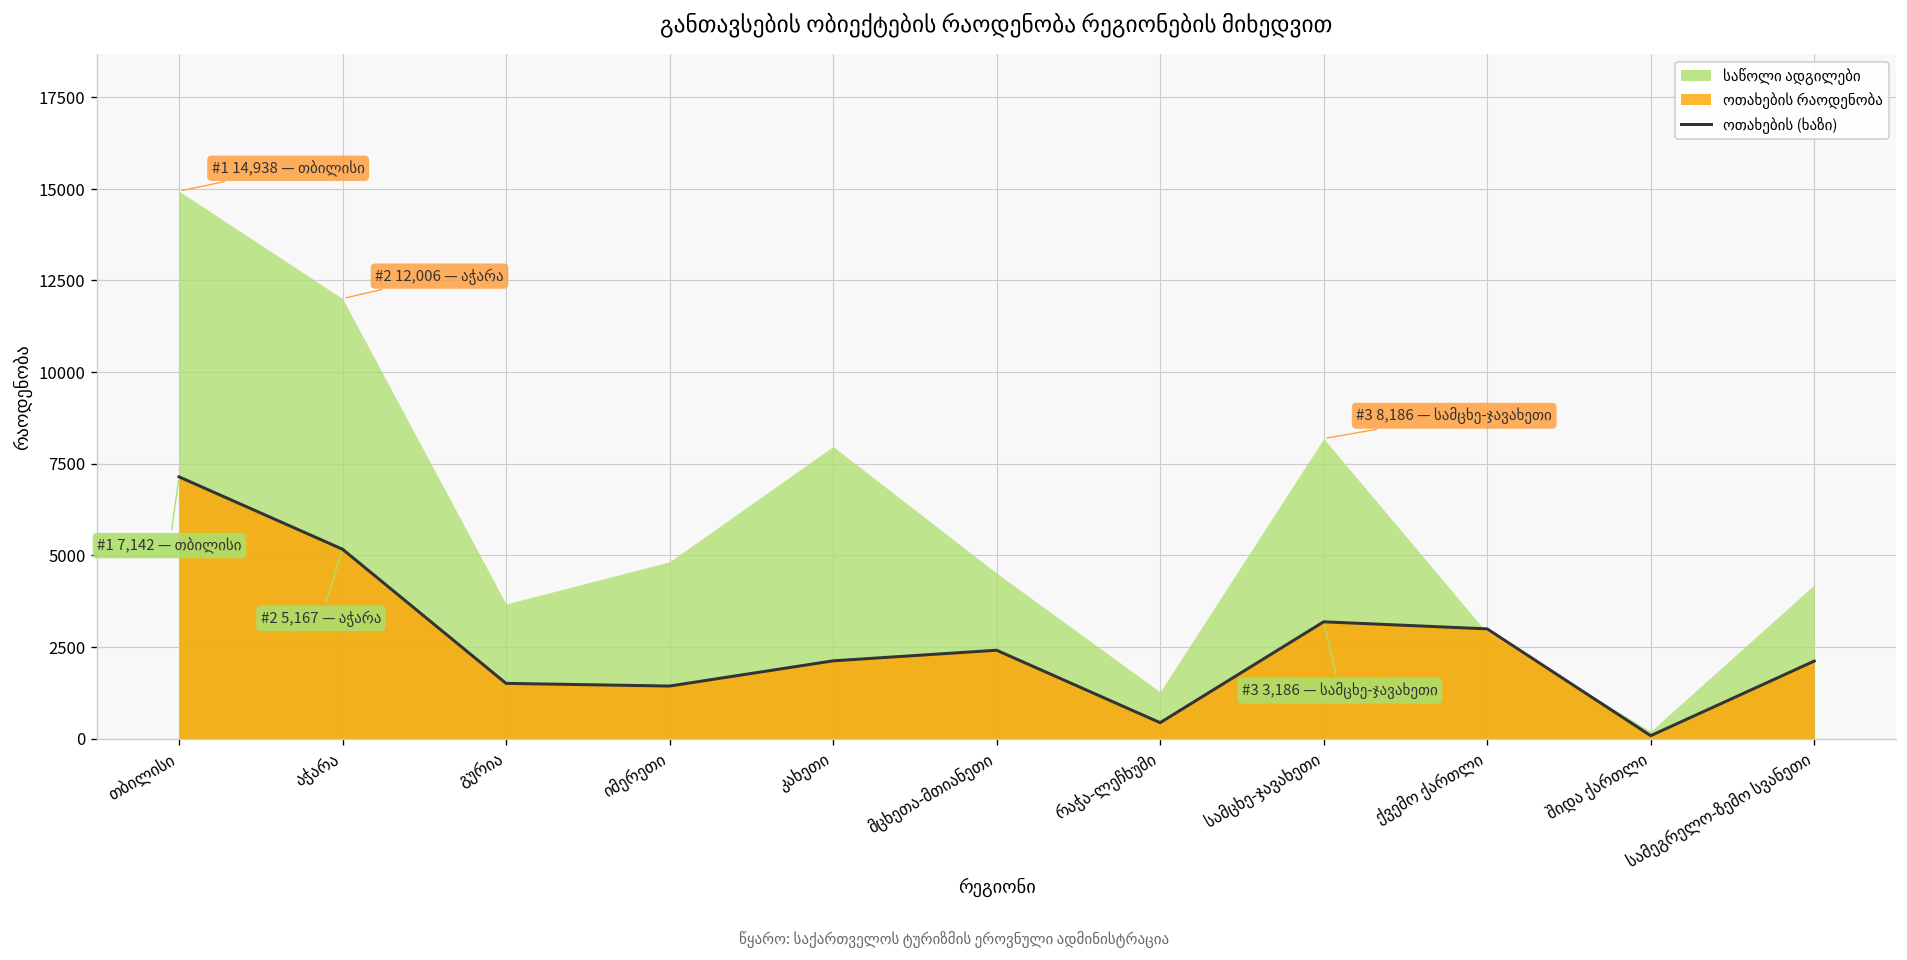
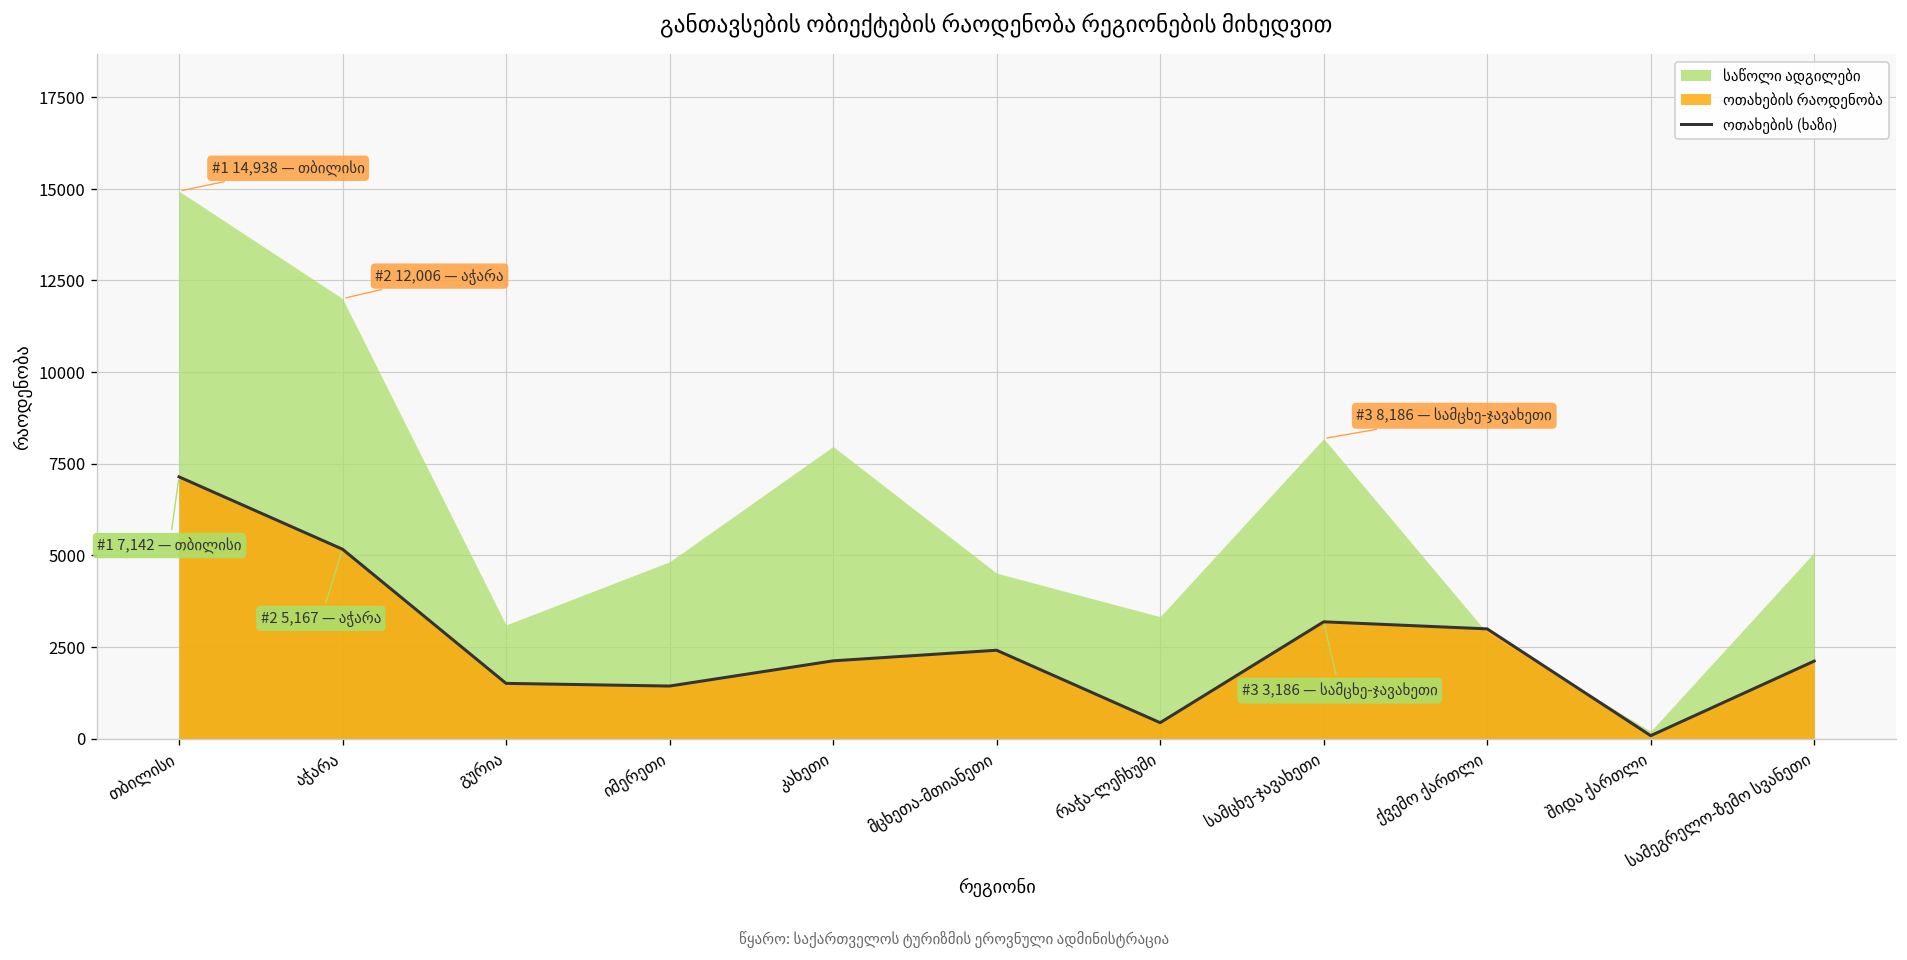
  {
    "საწოლი ადგილები": {
-     "გურია": 3700,
+     "გურია": 3100,
      "იმერეთი": 4800,
      "კახეთი": 8000,
      "მცხეთა-მთიანეთი": 4500,
-     "რაჭა-ლეჩხუმი": 1300,
+     "რაჭა-ლეჩხუმი": 3300,
      "ქვემო ქართლი": 2900,
      "შიდა ქართლი": 200,
-     "სამეგრელო-ზემო სვანეთი": 4200
+     "სამეგრელო-ზემო სვანეთი": 5100
    },
    "ოთახების რაოდენობა": {
      "გურია": 1500,
      "იმერეთი": 1400,
      "კახეთი": 2100,
      "მცხეთა-მთიანეთი": 2400,
      "რაჭა-ლეჩხუმი": 400,
      "ქვემო ქართლი": 3000,
      "შიდა ქართლი": 100,
      "სამეგრელო-ზემო სვანეთი": 2100
    }
  }
